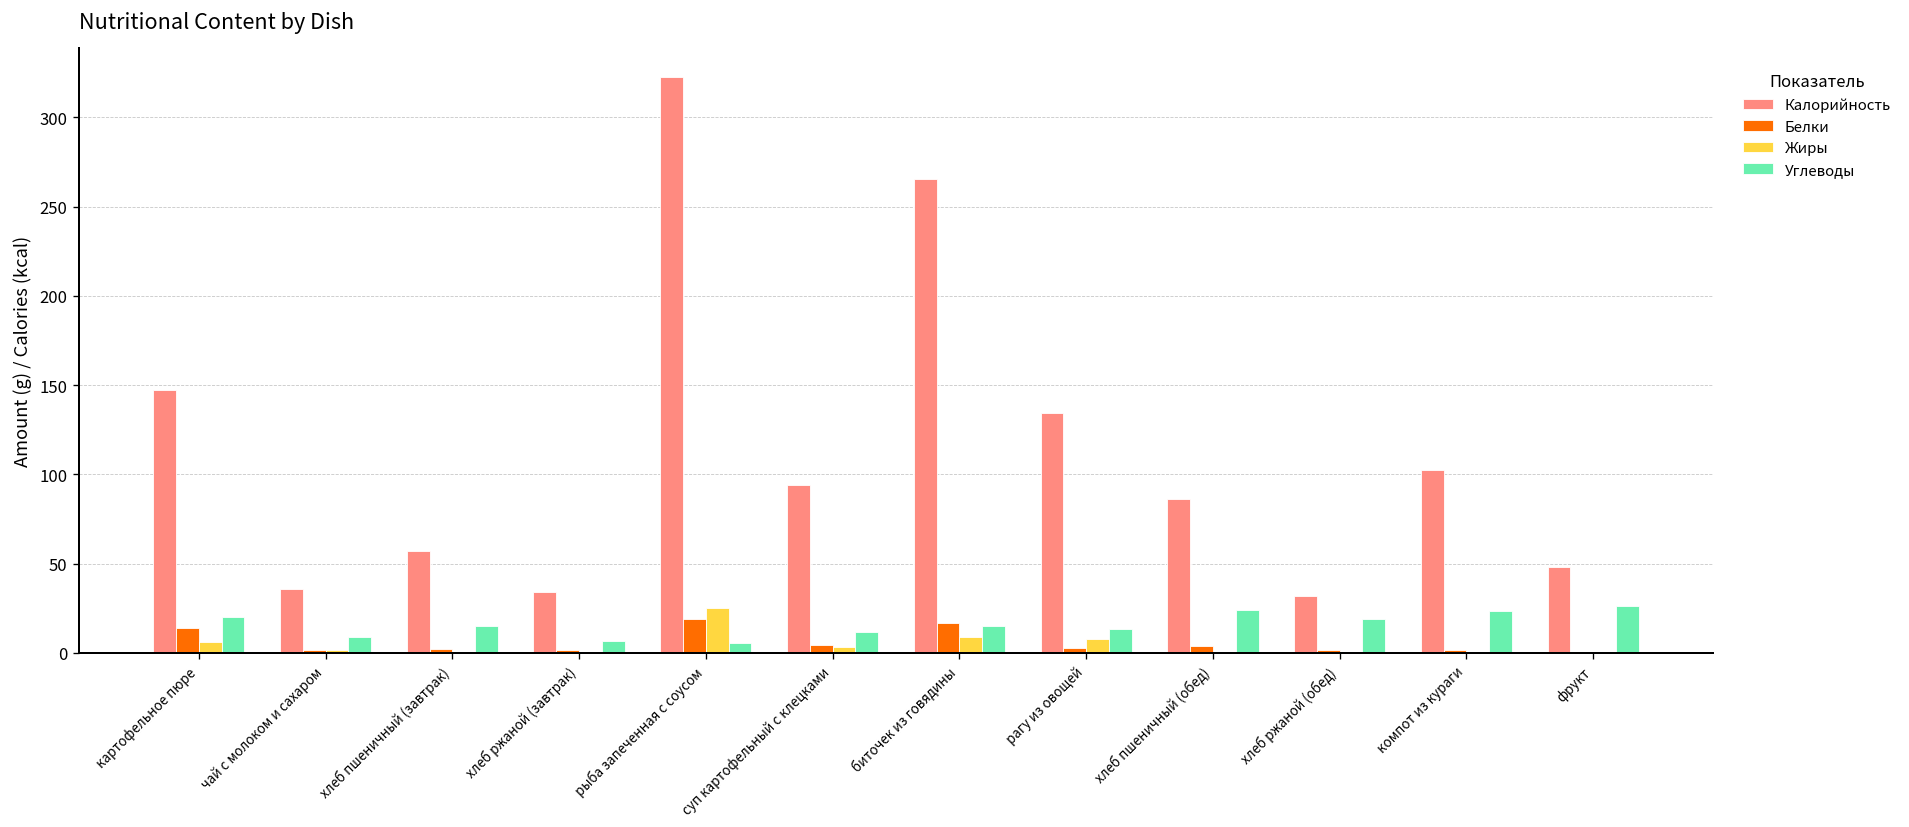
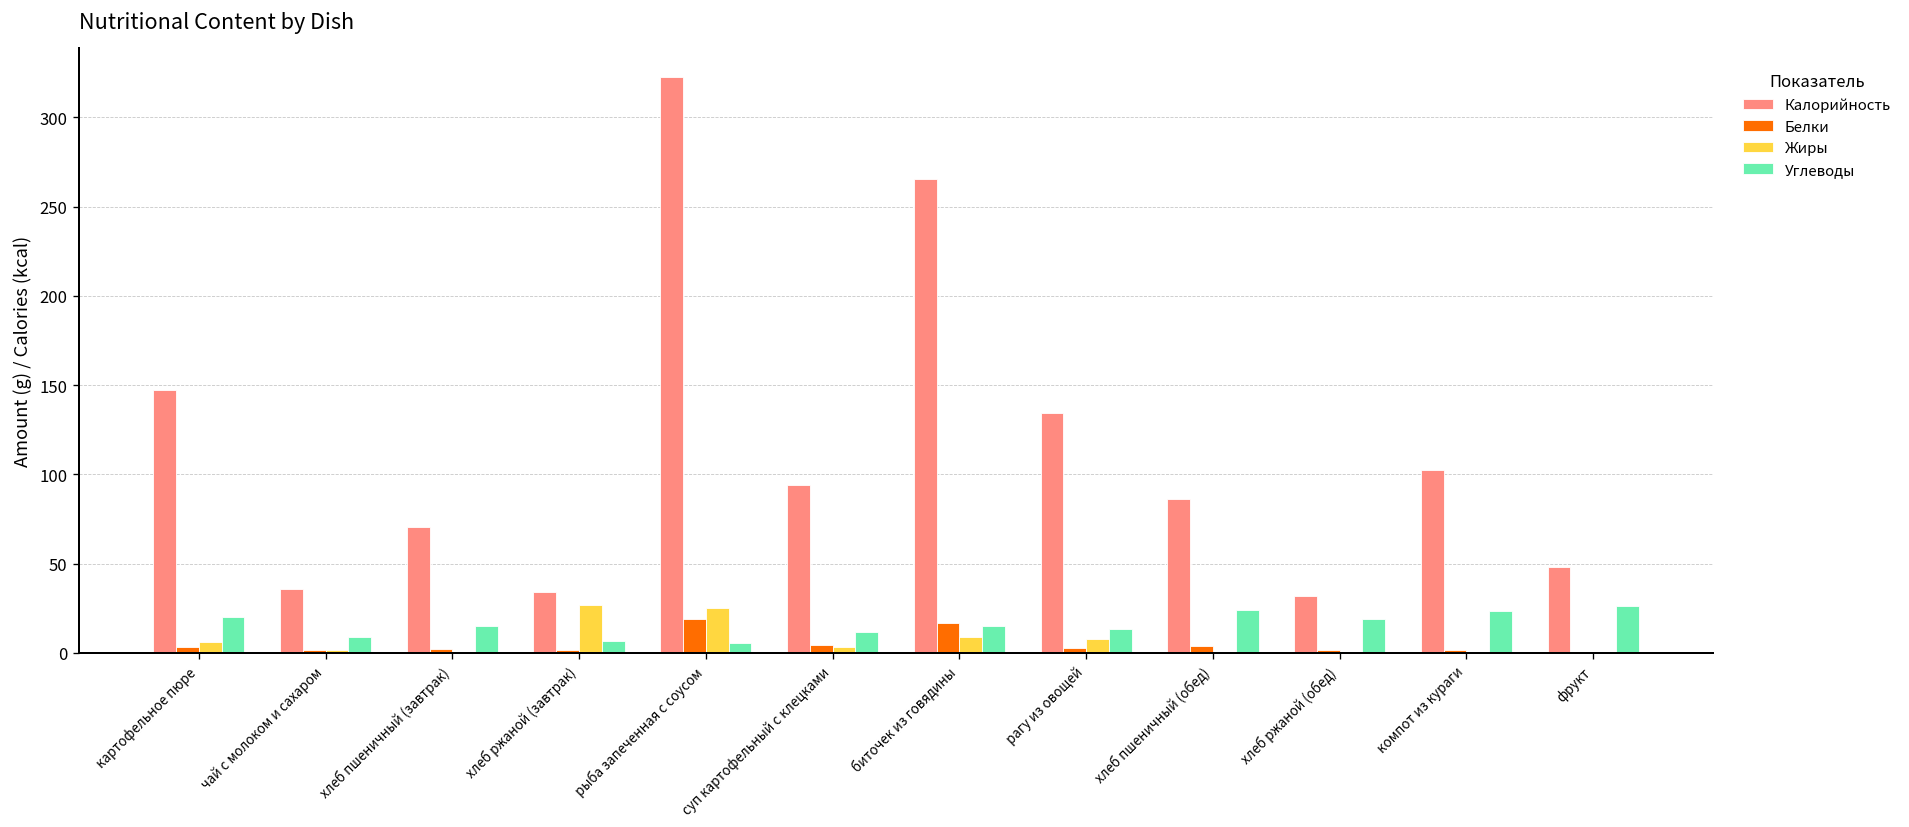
  {
    "Калорийность": {
      "картофельное пюре": 147,
      "чай с молоком и сахаром": 36,
-     "хлеб пшеничный (завтрак)": 57,
+     "хлеб пшеничный (завтрак)": 70,
      "хлеб ржаной (завтрак)": 34,
      "рыба запеченная с соусом": 323,
      "суп картофельный с клецками": 94,
      "биточек из говядины": 266,
      "рагу из овощей": 134,
      "хлеб пшеничный (обед)": 86,
      "хлеб ржаной (обед)": 32,
      "компот из кураги": 102,
      "фрукт": 48
    },
    "Белки": {
-     "картофельное пюре": 14,
+     "картофельное пюре": 3,
      "хлеб пшеничный (завтрак)": 2,
      "рыба запеченная с соусом": 19,
      "суп картофельный с клецками": 5,
      "биточек из говядины": 16,
      "рагу из овощей": 3,
      "хлеб пшеничный (обед)": 4,
      "компот из кураги": 2
    },
    "Жиры": {
      "картофельное пюре": 6,
-     "хлеб ржаной (завтрак)": 0,
+     "хлеб ржаной (завтрак)": 27,
      "рыба запеченная с соусом": 25,
      "суп картофельный с клецками": 3,
      "биточек из говядины": 9,
      "рагу из овощей": 8
    },
    "Углеводы": {
      "картофельное пюре": 20,
      "чай с молоком и сахаром": 9,
      "хлеб пшеничный (завтрак)": 15,
      "хлеб ржаной (завтрак)": 7,
      "рыба запеченная с соусом": 5,
      "суп картофельный с клецками": 11,
      "биточек из говядины": 15,
      "рагу из овощей": 14,
      "хлеб пшеничный (обед)": 24,
      "хлеб ржаной (обед)": 19,
      "компот из кураги": 24,
      "фрукт": 26
    }
  }
